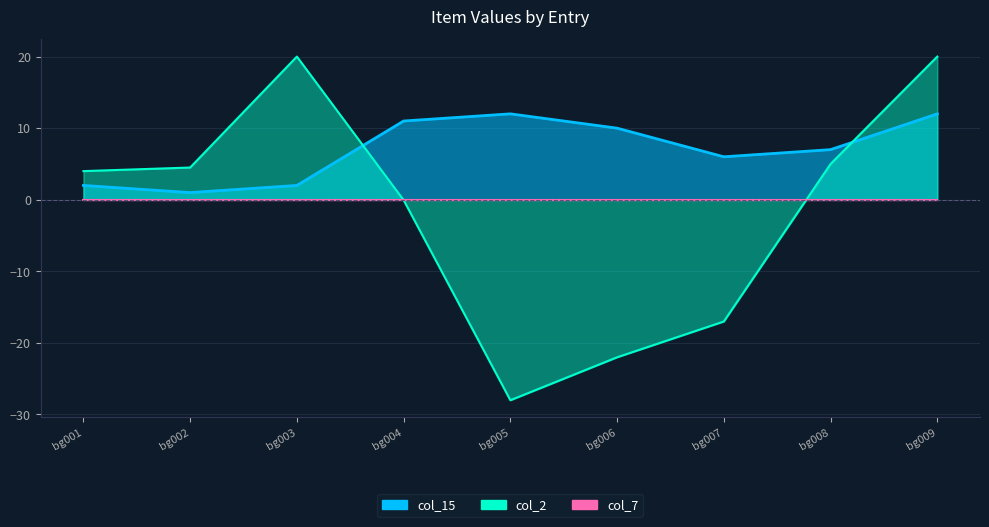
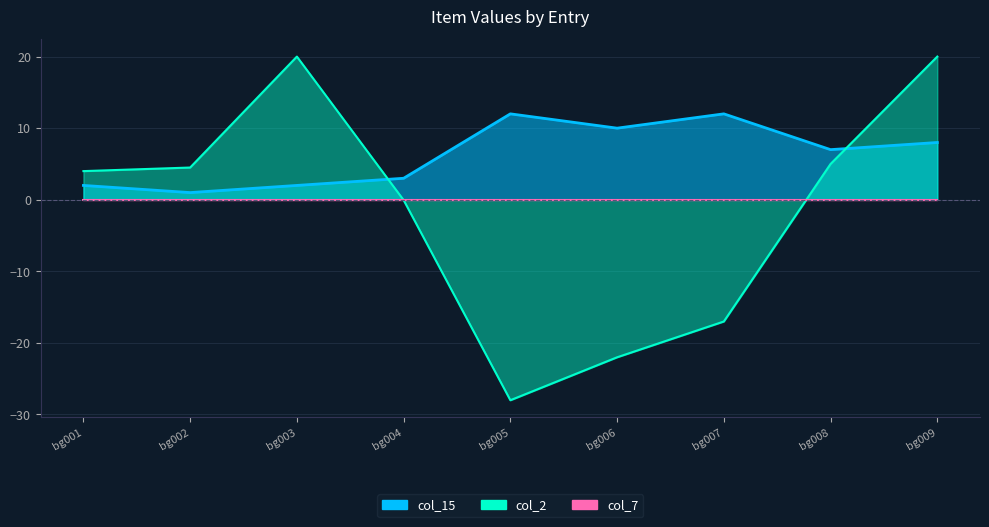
  {
    "col_15": {
      "bg001": 2,
      "bg002": 1,
      "bg003": 2,
-     "bg004": 11,
+     "bg004": 3,
      "bg005": 12,
      "bg006": 10,
-     "bg007": 6,
+     "bg007": 12,
      "bg008": 7,
-     "bg009": 12
+     "bg009": 8
    },
    "col_7": {
      "bg001": 0,
      "bg002": 0,
      "bg003": 0,
      "bg008": 0,
      "bg009": 0
    }
  }
